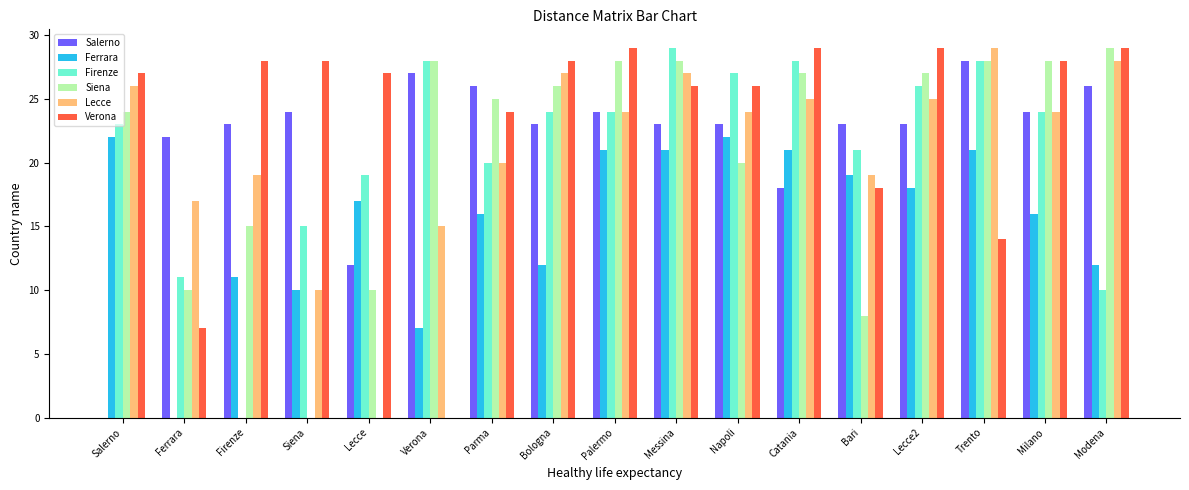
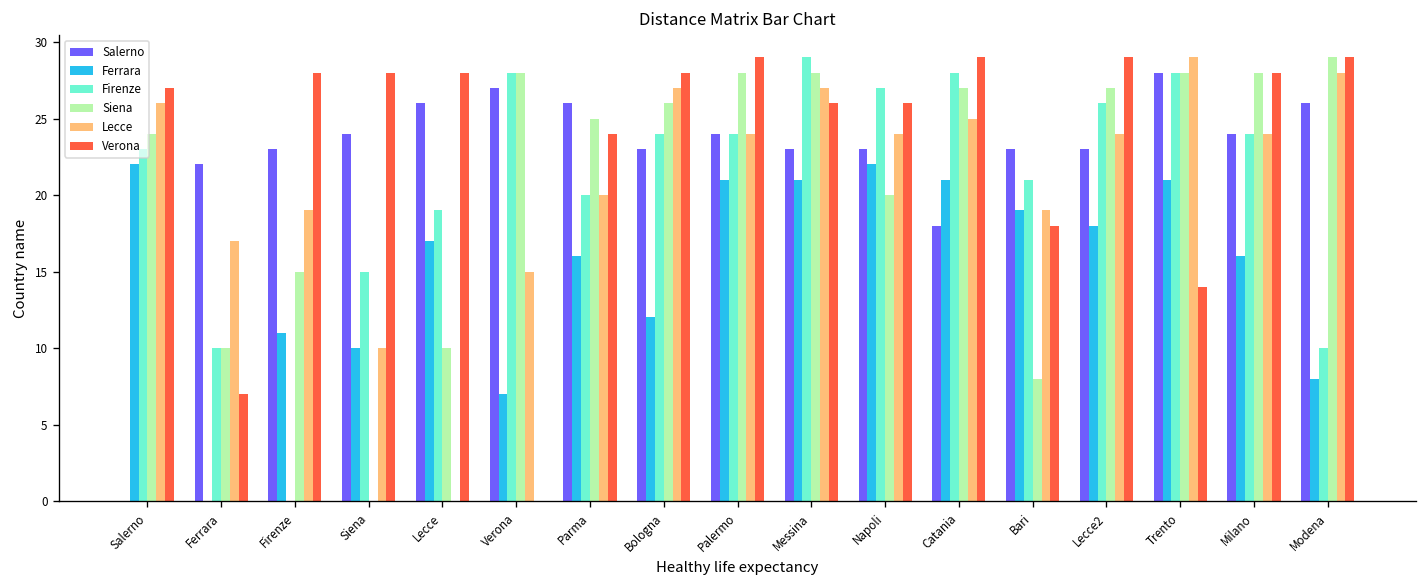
  {
    "Salerno": {
      "Salerno": 0,
      "Ferrara": 22,
      "Firenze": 23,
      "Siena": 24,
-     "Lecce": 12,
+     "Lecce": 26,
      "Verona": 27,
      "Parma": 26,
      "Bologna": 23,
      "Palermo": 24,
      "Messina": 23,
      "Napoli": 23,
      "Catania": 18,
      "Bari": 23,
      "Lecce2": 23,
      "Trento": 28,
      "Milano": 24,
      "Modena": 26
    },
    "Ferrara": {
      "Salerno": 22,
      "Ferrara": 0,
      "Firenze": 11,
      "Siena": 10,
      "Lecce": 17,
      "Verona": 7,
      "Parma": 16,
      "Bologna": 12,
      "Palermo": 21,
      "Messina": 21,
      "Napoli": 22,
      "Catania": 21,
      "Bari": 19,
      "Lecce2": 18,
      "Trento": 21,
      "Milano": 16,
-     "Modena": 12
+     "Modena": 8
    },
    "Firenze": {
-     "Ferrara": 11,
+     "Ferrara": 10,
      "Firenze": 0,
      "Siena": 15,
      "Lecce": 19,
      "Verona": 28,
      "Parma": 20,
      "Bologna": 24,
      "Palermo": 24,
      "Messina": 29,
      "Napoli": 27,
      "Catania": 28,
      "Bari": 21,
      "Lecce2": 26,
      "Trento": 28,
      "Milano": 24,
      "Modena": 10
    },
    "Siena": {
      "Salerno": 24,
      "Ferrara": 10,
      "Firenze": 15,
      "Siena": 0,
      "Lecce": 10,
      "Verona": 28,
      "Parma": 25,
      "Bologna": 26,
      "Palermo": 28,
      "Messina": 28,
      "Napoli": 20,
      "Catania": 27,
      "Bari": 8,
      "Lecce2": 27,
      "Trento": 28,
      "Milano": 28,
      "Modena": 29
    },
    "Lecce": {
      "Salerno": 26,
      "Ferrara": 17,
      "Firenze": 19,
      "Siena": 10,
      "Lecce": 0,
      "Verona": 15,
      "Parma": 20,
      "Bologna": 27,
      "Palermo": 24,
      "Messina": 27,
      "Napoli": 24,
      "Catania": 25,
      "Bari": 19,
-     "Lecce2": 25,
+     "Lecce2": 24,
      "Trento": 29,
      "Milano": 24,
      "Modena": 28
    },
    "Verona": {
      "Salerno": 27,
      "Ferrara": 7,
      "Firenze": 28,
      "Siena": 28,
-     "Lecce": 27,
+     "Lecce": 28,
      "Verona": 0,
      "Parma": 24,
      "Bologna": 28,
      "Palermo": 29,
      "Messina": 26,
      "Napoli": 26,
      "Catania": 29,
      "Bari": 18,
      "Lecce2": 29,
      "Trento": 14,
      "Milano": 28,
      "Modena": 29
    }
  }
